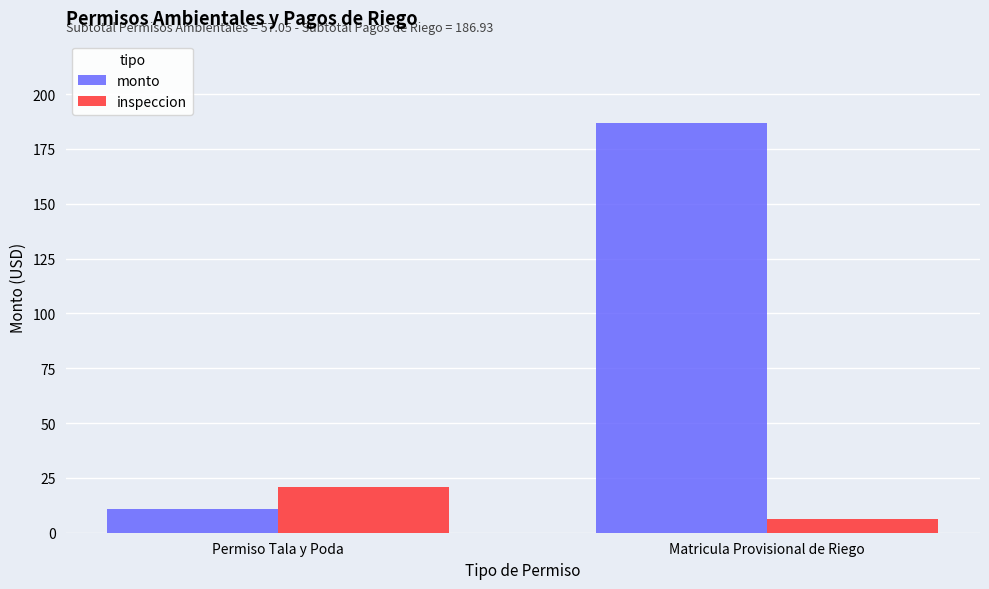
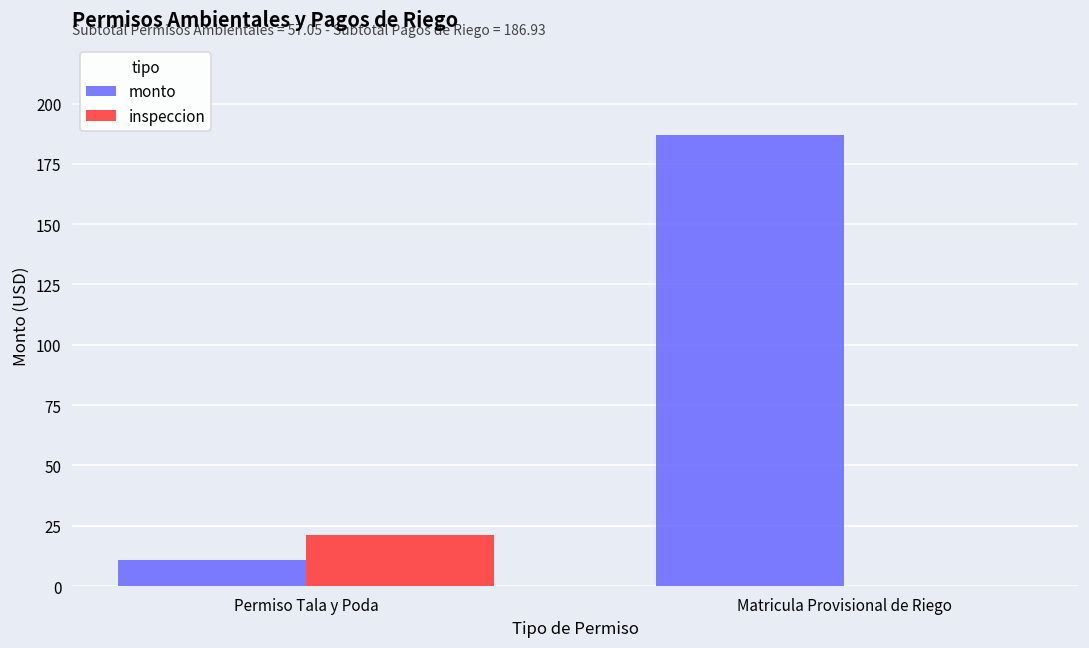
  {
    "monto": {
      "Permiso Tala y Poda": 11,
      "Matricula Provisional de Riego": 187
    },
    "inspeccion": {
      "Permiso Tala y Poda": 21,
-     "Matricula Provisional de Riego": 6
+     "Matricula Provisional de Riego": 0
    }
  }
